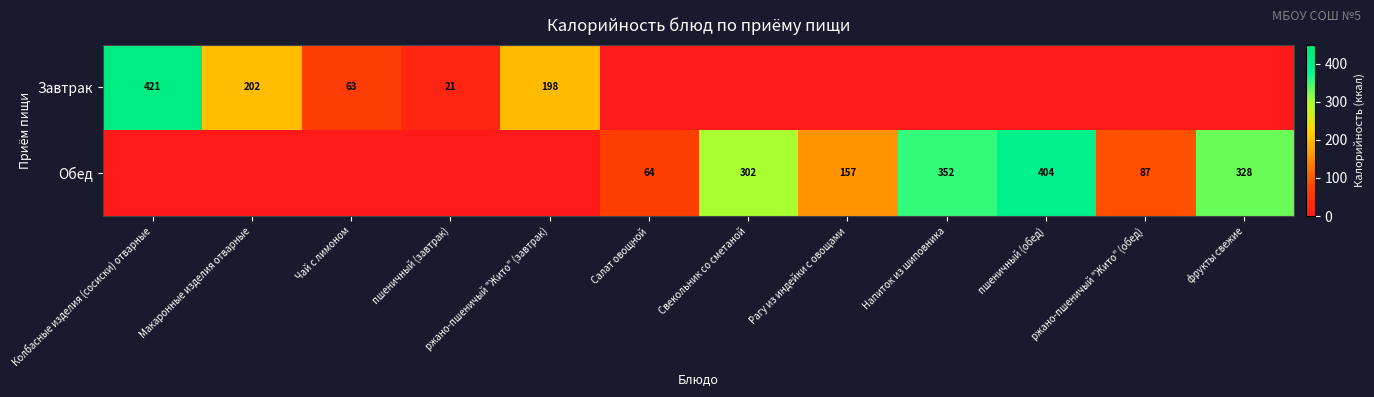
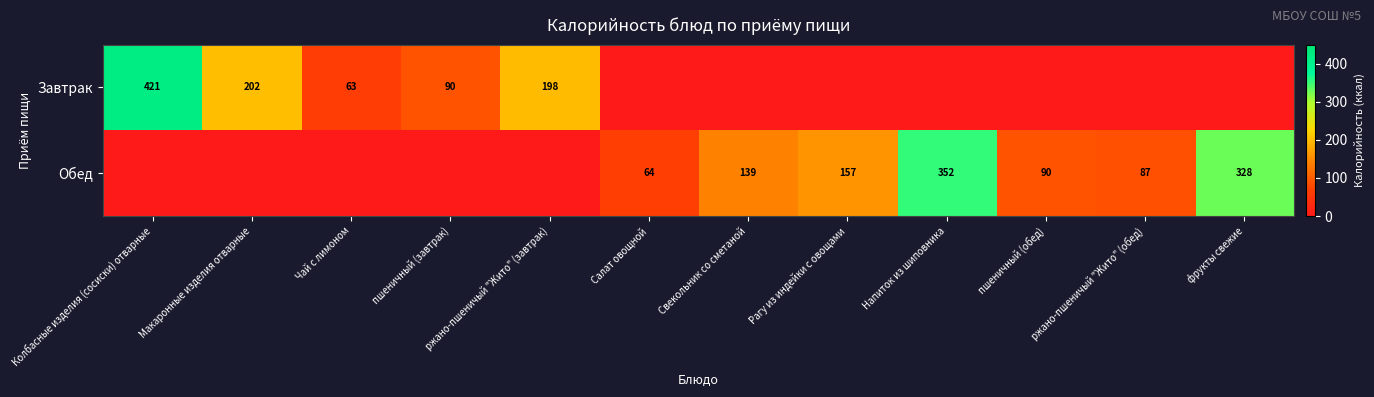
  {
    "Завтрак": {
      "Колбасные изделия (сосиски) отварные": 421,
      "Макаронные изделия отварные": 202,
      "Чай с лимоном": 63,
-     "пшеничный (завтрак)": 21,
+     "пшеничный (завтрак)": 90,
      "ржано-пшеничый \"Жито\" (завтрак)": 198
    },
    "Обед": {
      "Салат овощной": 64,
-     "Свекольник со сметаной": 302,
+     "Свекольник со сметаной": 139,
      "Рагу из индейки с овощами": 157,
      "Напиток из шиповника": 352,
-     "пшеничный (обед)": 404,
+     "пшеничный (обед)": 90,
      "ржано-пшеничый \"Жито\" (обед)": 87,
      "фрукты свежие": 328
    }
  }
